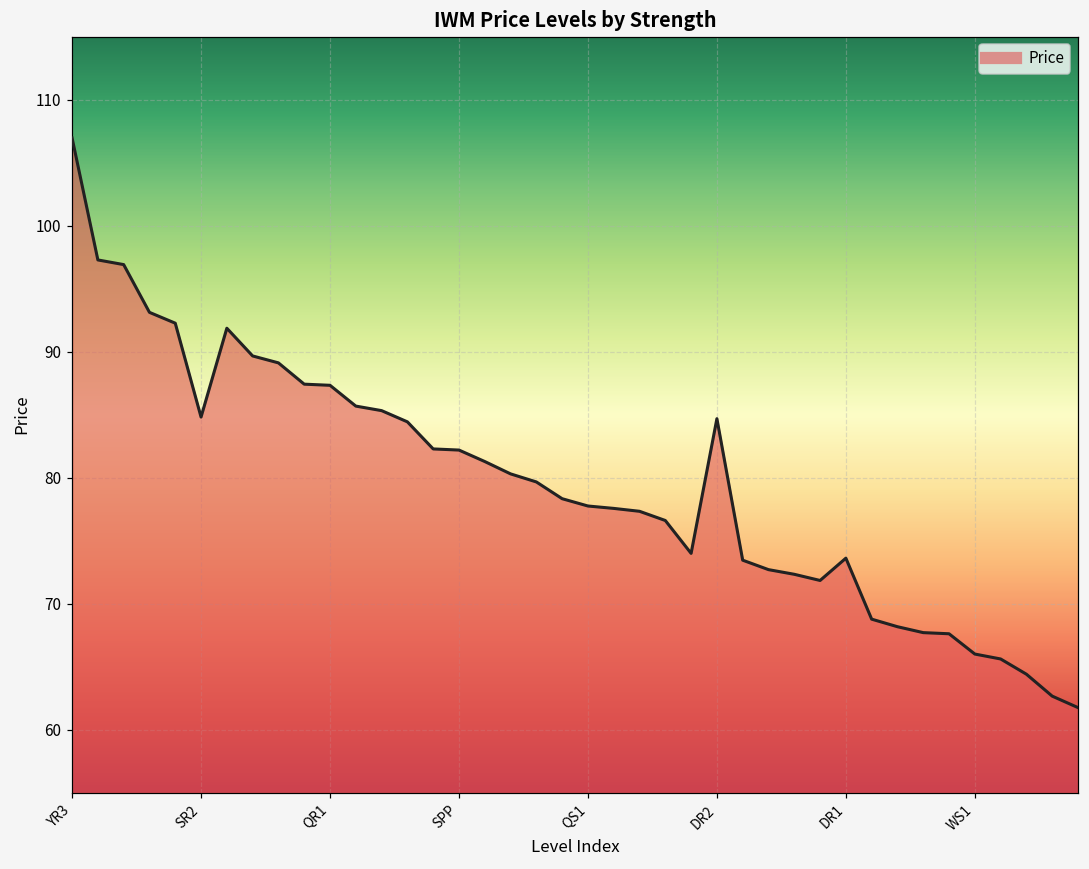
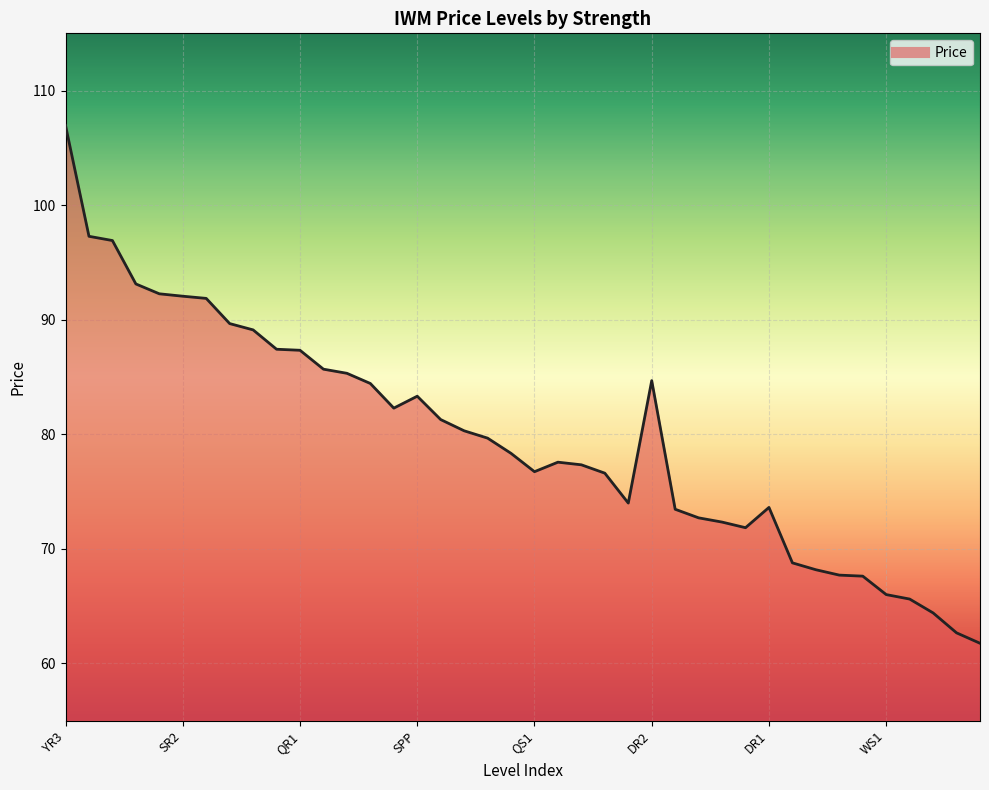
  {
    "YR3": 107.0,
-   "SR2": 84.8,
+   "SR2": 92.1,
    "QR1": 87.3,
-   "SPP": 82.2,
-   "QS1": 77.8,
+   "SPP": 83.3,
+   "QS1": 76.7,
    "DR2": 84.7,
    "DR1": 73.6,
    "WS1": 66.0
  }
